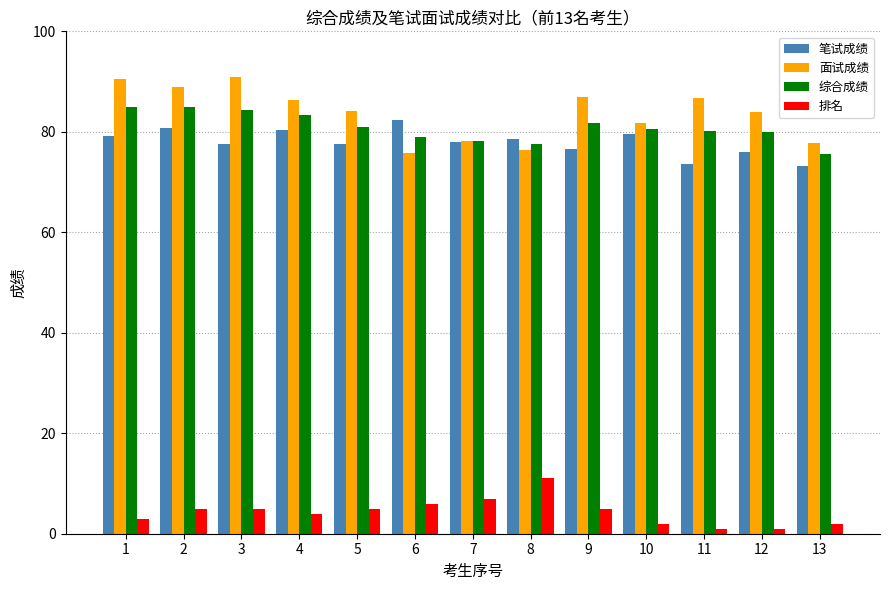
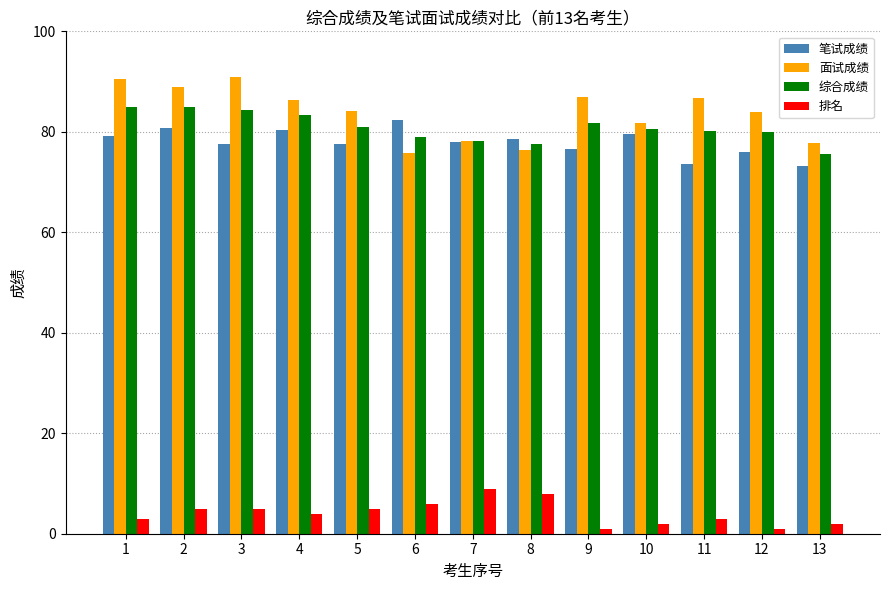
  {
    "笔试成绩": {
      "1": 79,
      "2": 81,
      "3": 78,
      "4": 80,
      "5": 78,
      "6": 82,
      "7": 78,
      "8": 79,
      "9": 77,
      "10": 80,
      "11": 74,
      "12": 76,
      "13": 73
    },
    "面试成绩": {
      "1": 91,
      "2": 89,
      "3": 91,
      "4": 86,
      "5": 84,
      "6": 76,
      "7": 78,
      "8": 76,
      "9": 87,
      "10": 82,
      "11": 87,
      "12": 84,
      "13": 78
    },
    "综合成绩": {
      "1": 85,
      "2": 85,
      "3": 84,
      "4": 83,
      "5": 81,
      "6": 79,
      "7": 78,
      "8": 78,
      "9": 82,
      "10": 81,
      "11": 80,
      "12": 80,
      "13": 76
    },
    "排名": {
      "1": 3,
      "2": 5,
      "3": 5,
      "4": 4,
      "5": 5,
      "6": 6,
-     "7": 7,
-     "8": 11,
-     "9": 5,
+     "7": 9,
+     "8": 8,
+     "9": 1,
      "10": 2,
-     "11": 1,
+     "11": 3,
      "12": 1,
      "13": 2
    }
  }
